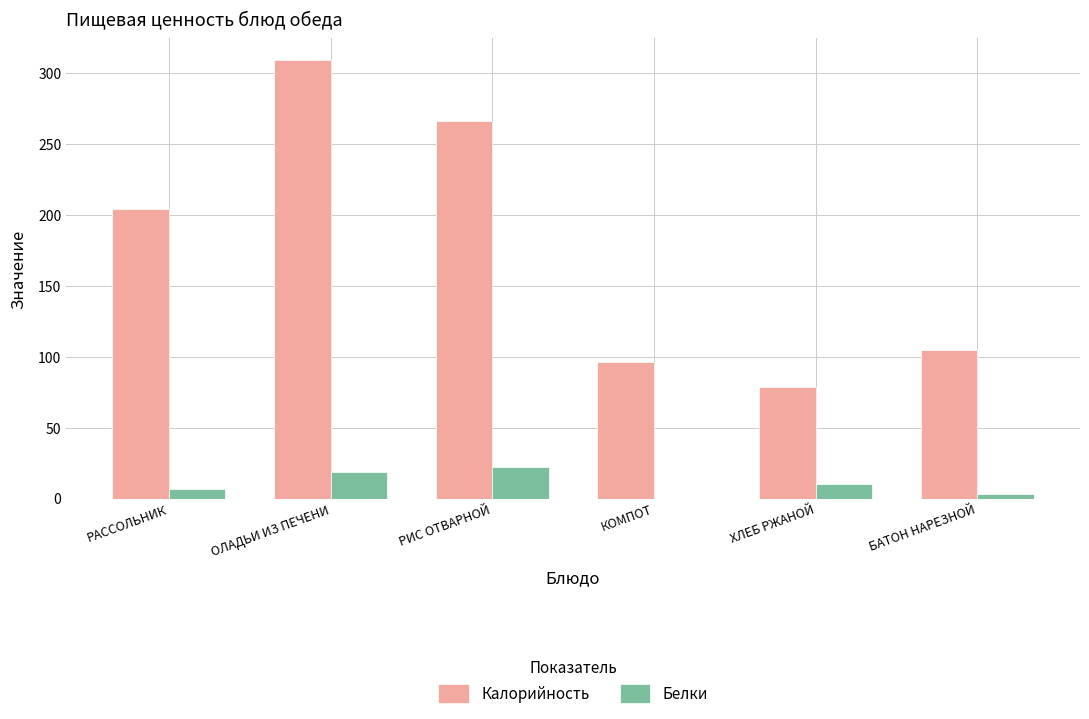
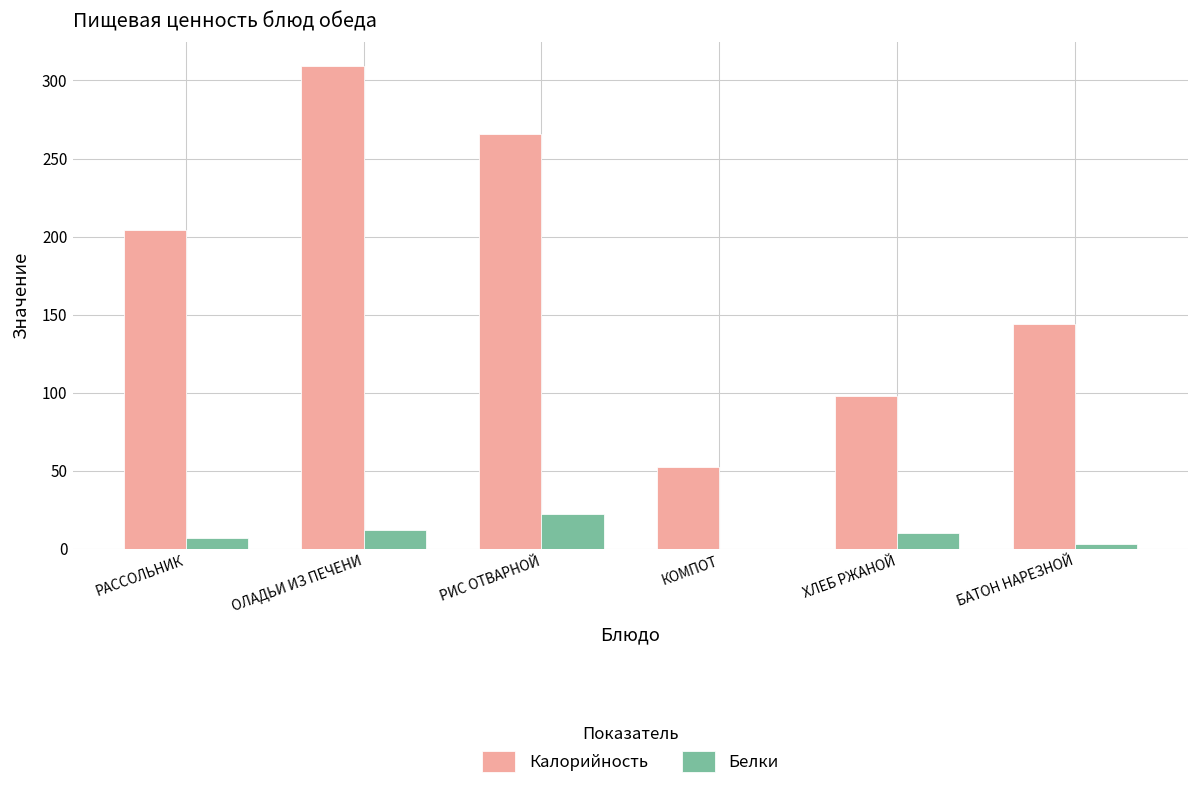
  {
    "Калорийность": {
      "РАССОЛЬНИК": 204,
      "ОЛАДЬИ ИЗ ПЕЧЕНИ": 309,
      "РИС ОТВАРНОЙ": 266,
-     "КОМПОТ": 96,
-     "ХЛЕБ РЖАНОЙ": 79,
-     "БАТОН НАРЕЗНОЙ": 105
+     "КОМПОТ": 52,
+     "ХЛЕБ РЖАНОЙ": 98,
+     "БАТОН НАРЕЗНОЙ": 144
    },
    "Белки": {
      "РАССОЛЬНИК": 7,
-     "ОЛАДЬИ ИЗ ПЕЧЕНИ": 19,
+     "ОЛАДЬИ ИЗ ПЕЧЕНИ": 12,
      "РИС ОТВАРНОЙ": 22,
      "КОМПОТ": 0,
      "ХЛЕБ РЖАНОЙ": 10,
      "БАТОН НАРЕЗНОЙ": 3
    }
  }
